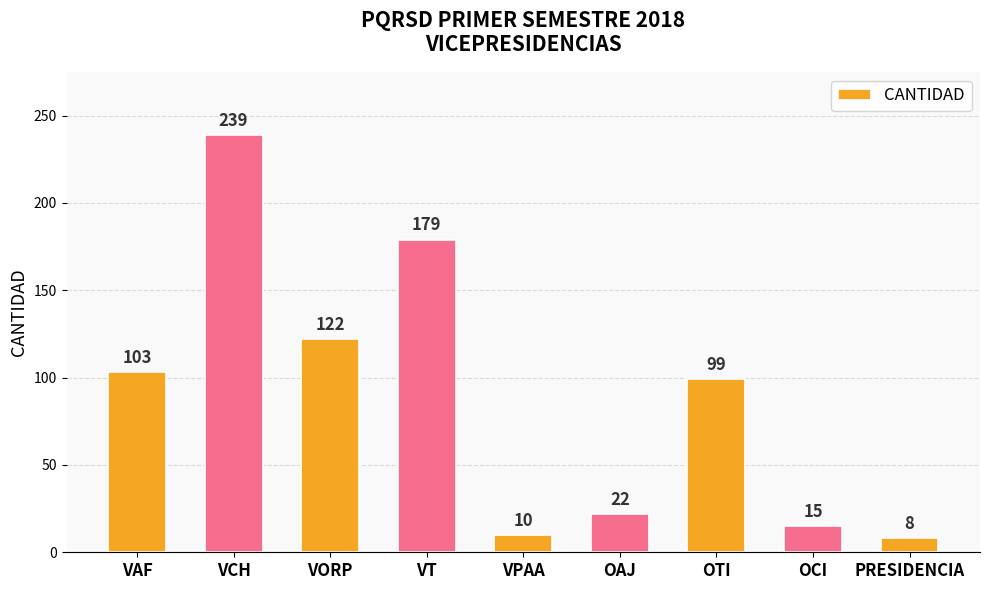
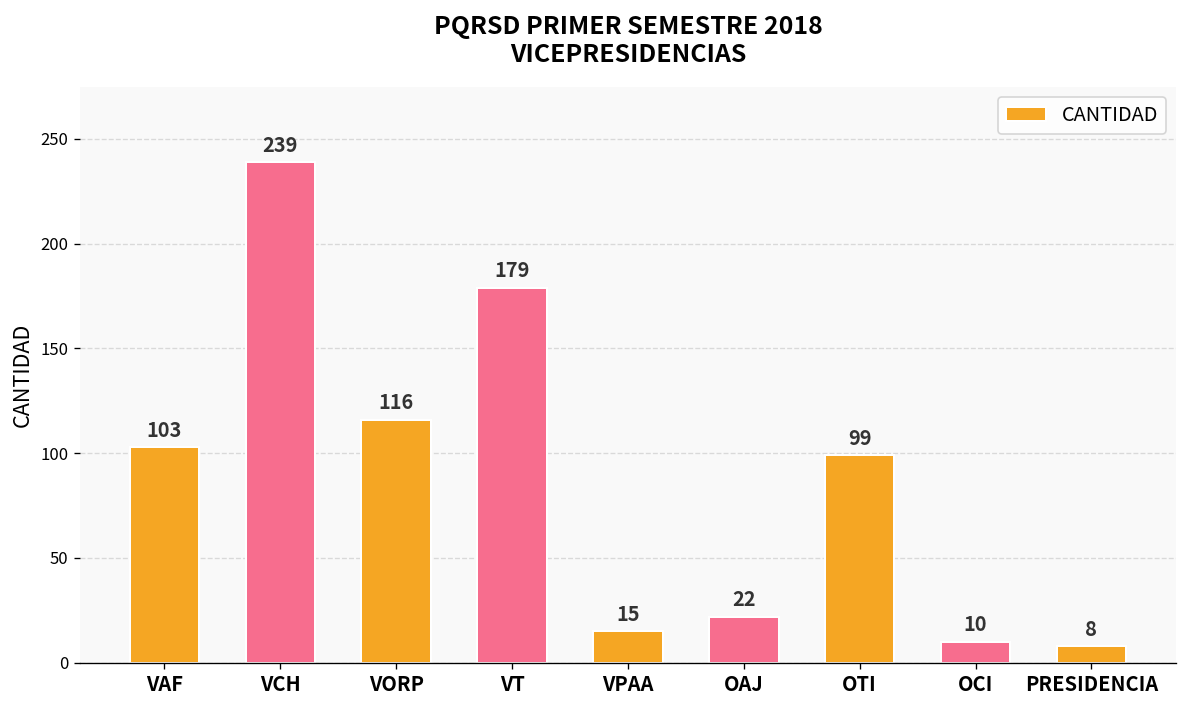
  {
    "VAF": 103,
    "VCH": 239,
-   "VORP": 122,
+   "VORP": 116,
    "VT": 179,
-   "VPAA": 10,
+   "VPAA": 15,
    "OAJ": 22,
    "OTI": 99,
-   "OCI": 15,
+   "OCI": 10,
    "PRESIDENCIA": 8
  }
